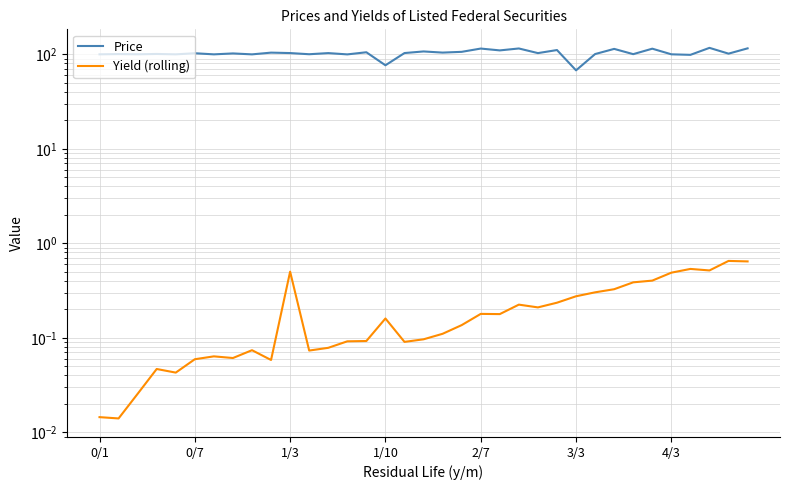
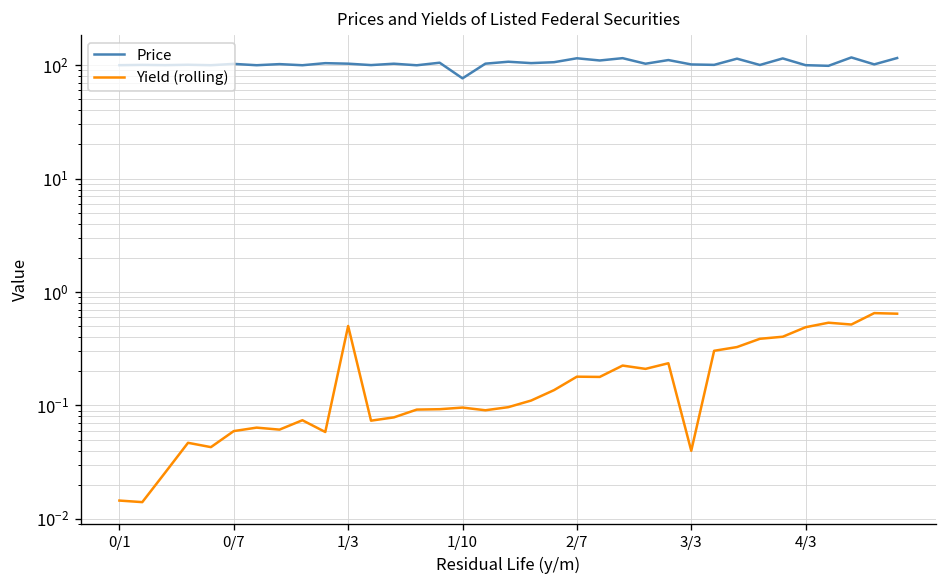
  {
    "Price": {
      "1/3": 100,
      "1/10": 80,
-     "3/3": 70,
+     "3/3": 100,
      "4/3": 100
    },
    "Yield (rolling)": {
      "1/3": 0.5,
-     "1/10": 0.16,
-     "3/3": 0.28,
+     "1/10": 0.10,
+     "3/3": 0.040,
      "4/3": 0.5
    }
  }
